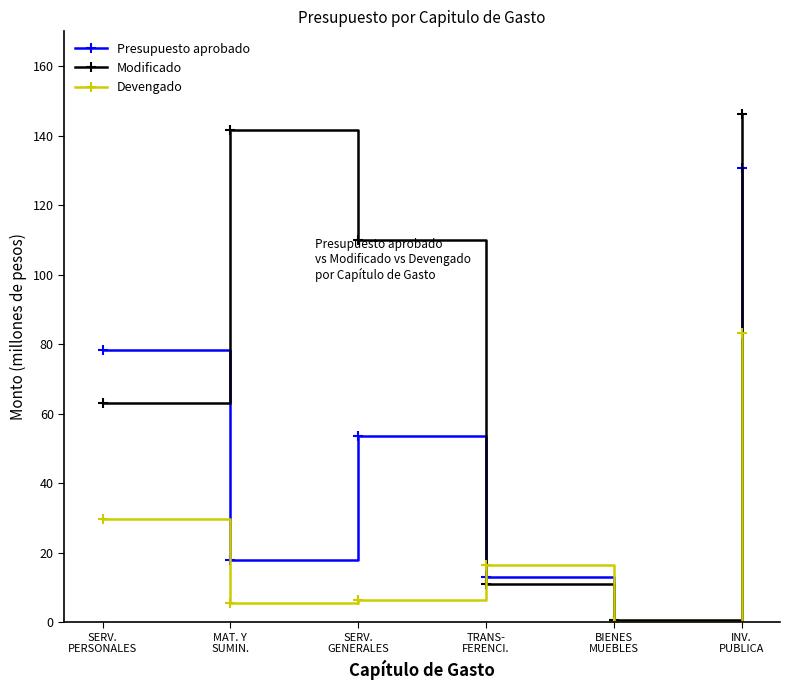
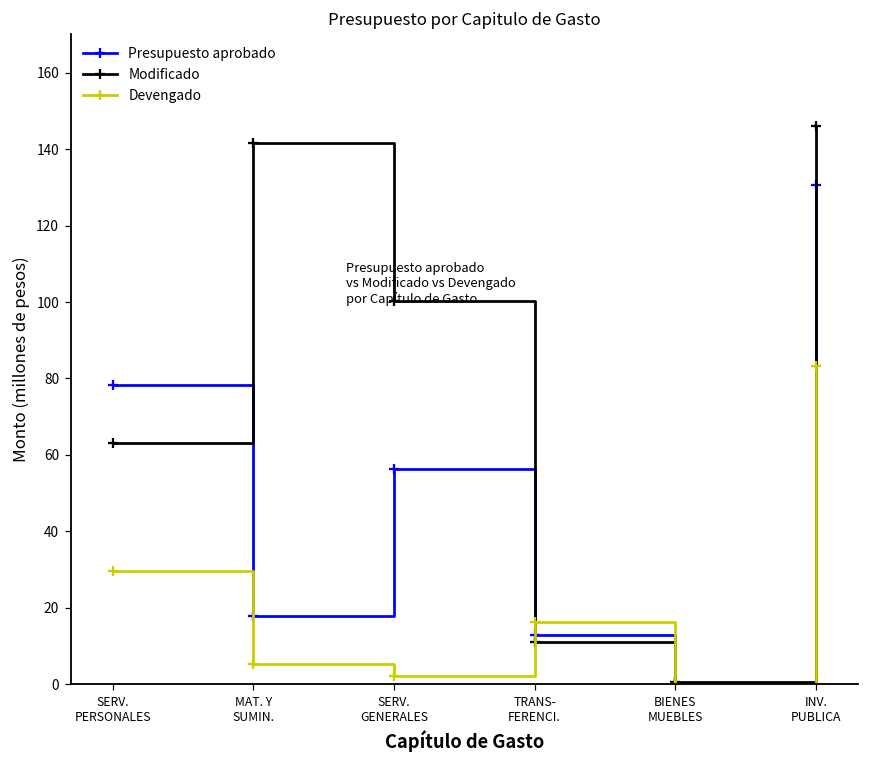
  {
    "Presupuesto aprobado": {
      "SERV. PERSONALES": 78,
      "MAT. Y SUMIN.": 18,
-     "SERV. GENERALES": 54,
+     "SERV. GENERALES": 56,
      "TRANS- FERENCI.": 13,
      "INV. PUBLICA": 131
    },
    "Modificado": {
      "SERV. PERSONALES": 63,
      "MAT. Y SUMIN.": 142,
-     "SERV. GENERALES": 110,
+     "SERV. GENERALES": 100,
      "TRANS- FERENCI.": 11,
      "INV. PUBLICA": 146
    },
    "Devengado": {
      "SERV. PERSONALES": 30,
      "MAT. Y SUMIN.": 5,
-     "SERV. GENERALES": 6,
+     "SERV. GENERALES": 2,
      "TRANS- FERENCI.": 16,
      "INV. PUBLICA": 83
    }
  }
